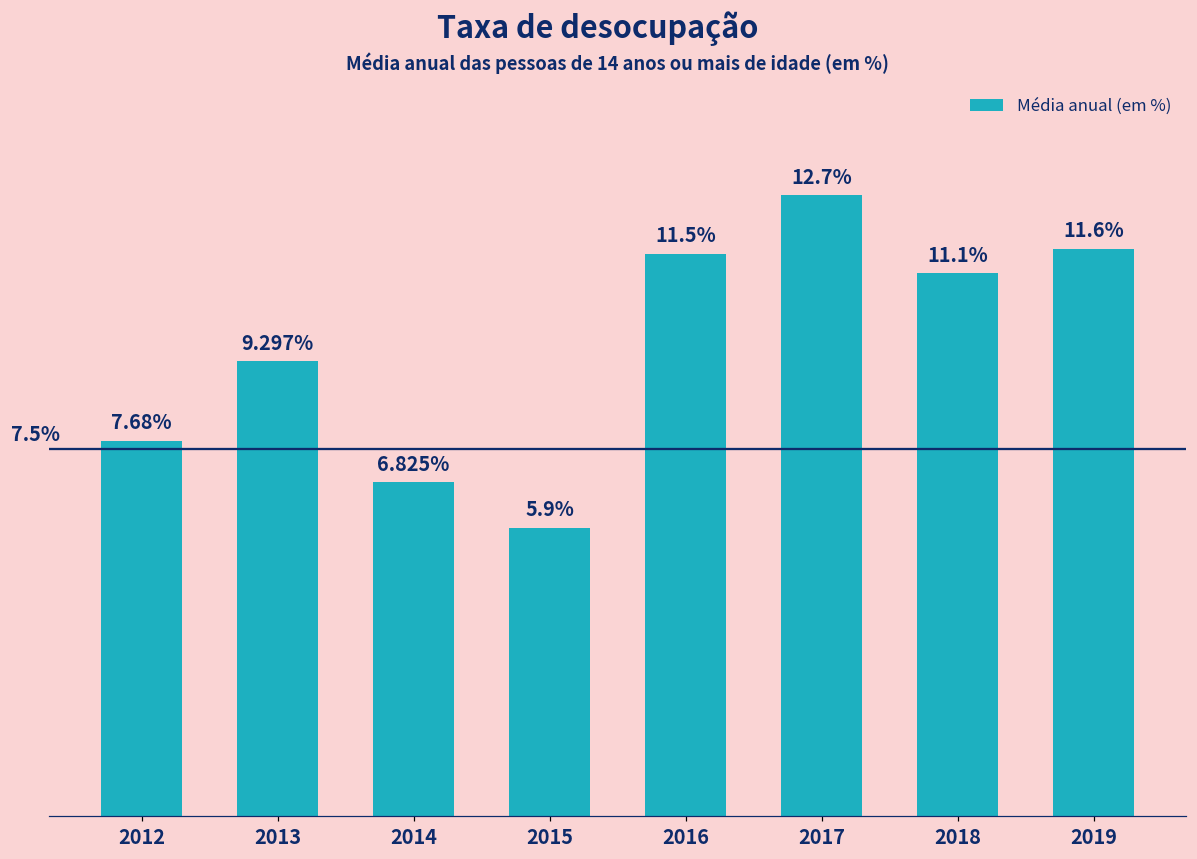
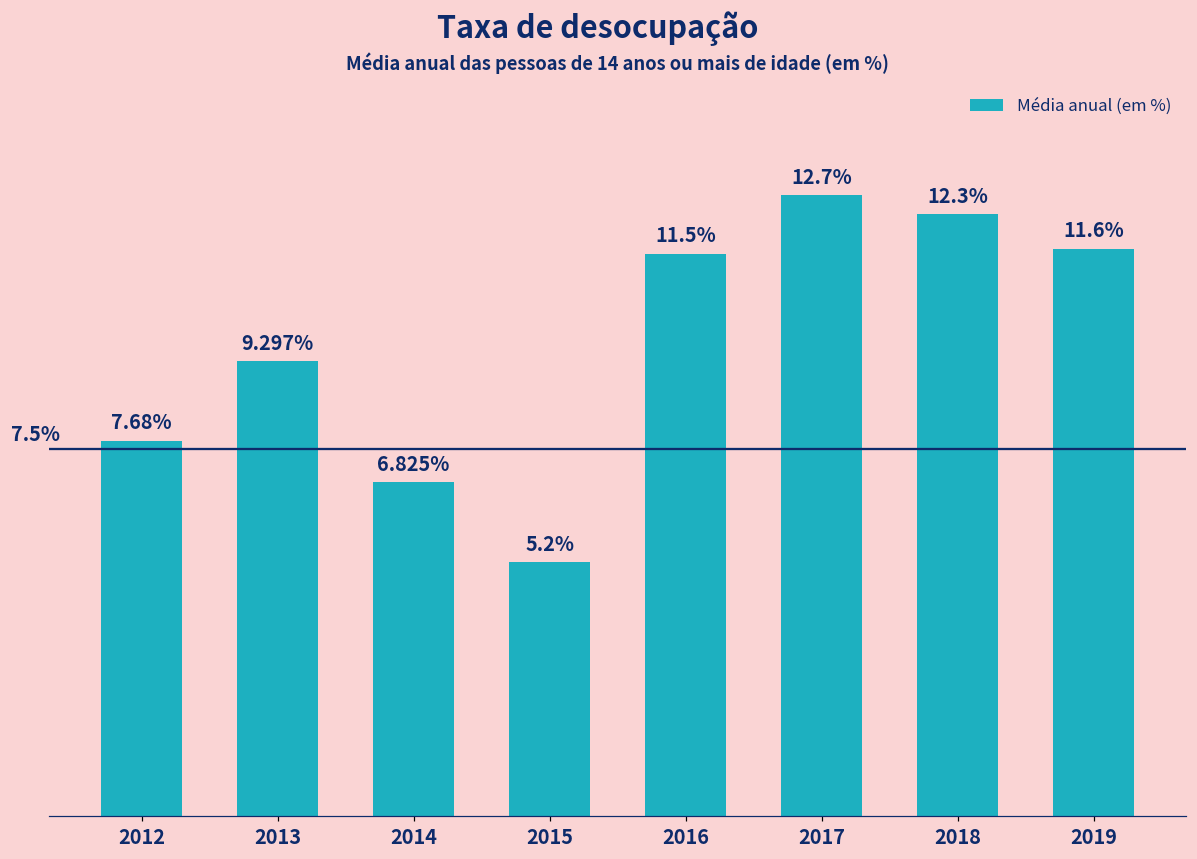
  {
    "2012": "7.68%",
    "2013": "9.297%",
    "2014": "6.825%",
-   "2015": "5.9%",
+   "2015": "5.2%",
    "2016": "11.5%",
    "2017": "12.7%",
-   "2018": "11.1%",
+   "2018": "12.3%",
    "2019": "11.6%"
  }
